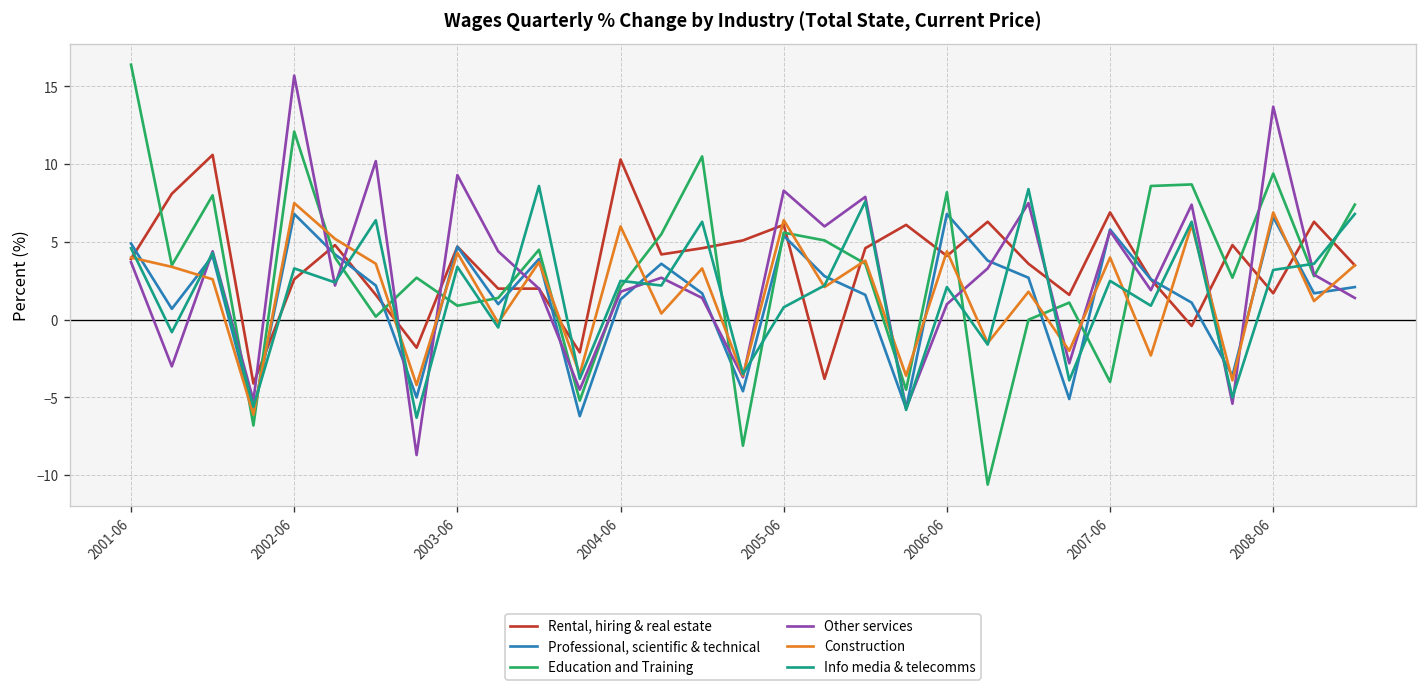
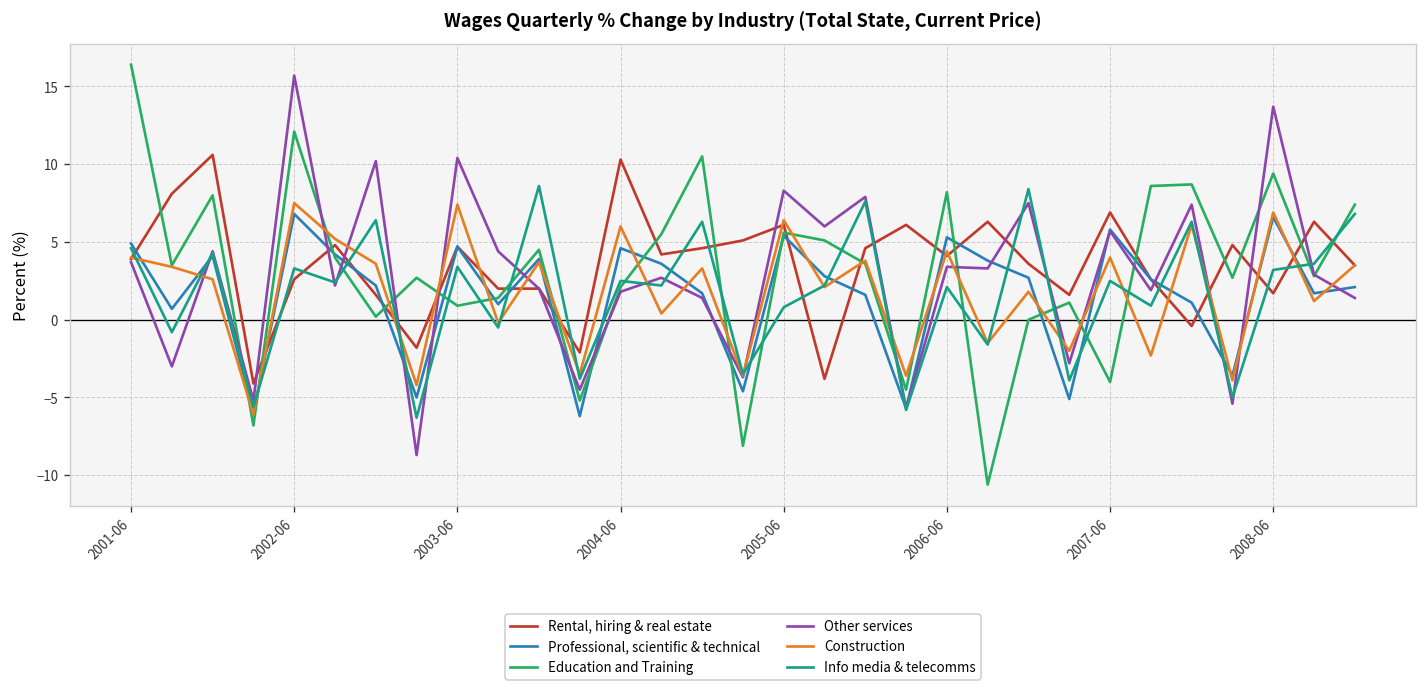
  {
    "Rental, hiring & real estate": {
      "2002-06": 2.6,
      "2004-06": 10.3,
      "2005-06": 6.1,
      "2006-06": 4.1,
      "2007-06": 6.9,
      "2008-06": 1.7
    },
    "Professional, scientific & technical": {
      "2001-06": 4.9,
      "2002-06": 6.8,
-     "2004-06": 1.3,
+     "2004-06": 4.6,
      "2005-06": 5.4,
-     "2006-06": 6.8,
+     "2006-06": 5.3,
      "2008-06": 6.6
    },
    "Other services": {
      "2001-06": 3.7,
      "2002-06": 15.7,
-     "2003-06": 9.3,
+     "2003-06": 10.4,
      "2004-06": 1.8,
      "2005-06": 8.3,
-     "2006-06": 1.0,
+     "2006-06": 3.4,
      "2008-06": 13.7
    },
    "Construction": {
      "2002-06": 7.5,
-     "2003-06": 4.3,
+     "2003-06": 7.4,
      "2004-06": 6.0,
      "2005-06": 6.4,
      "2006-06": 4.4,
      "2007-06": 4.0,
      "2008-06": 6.9
    }
  }
